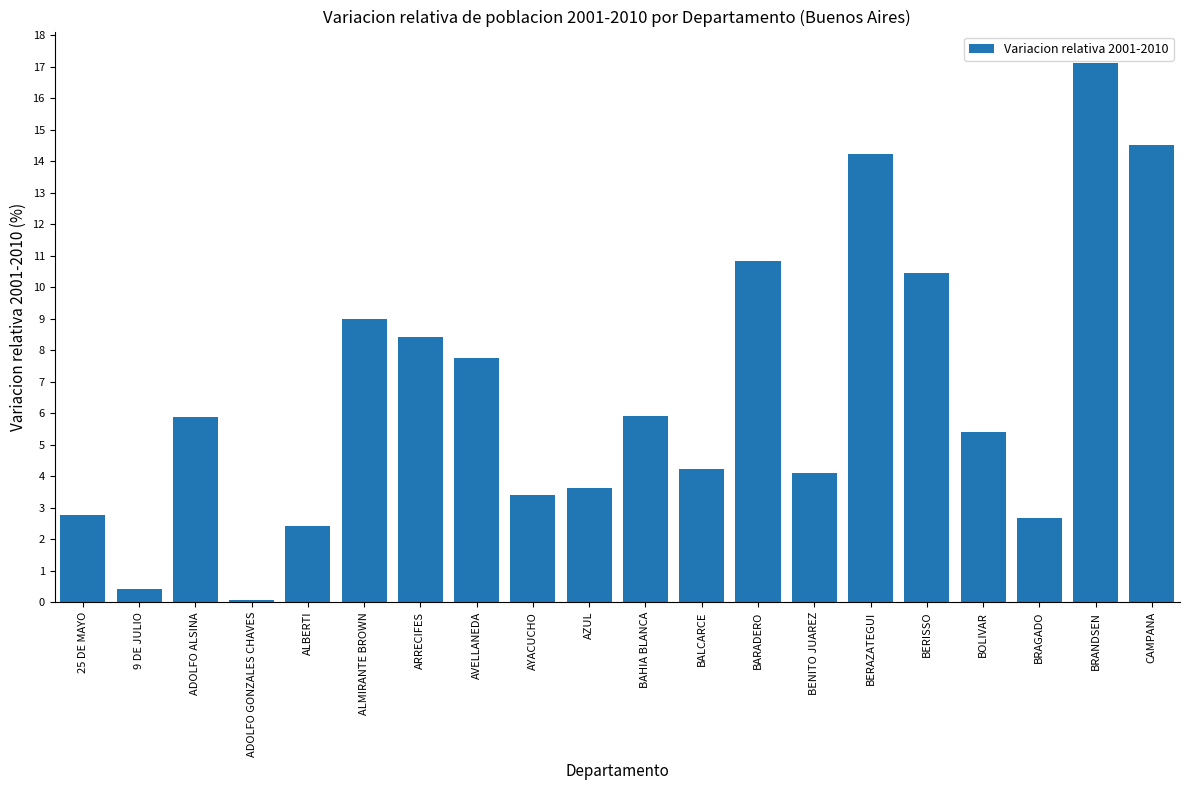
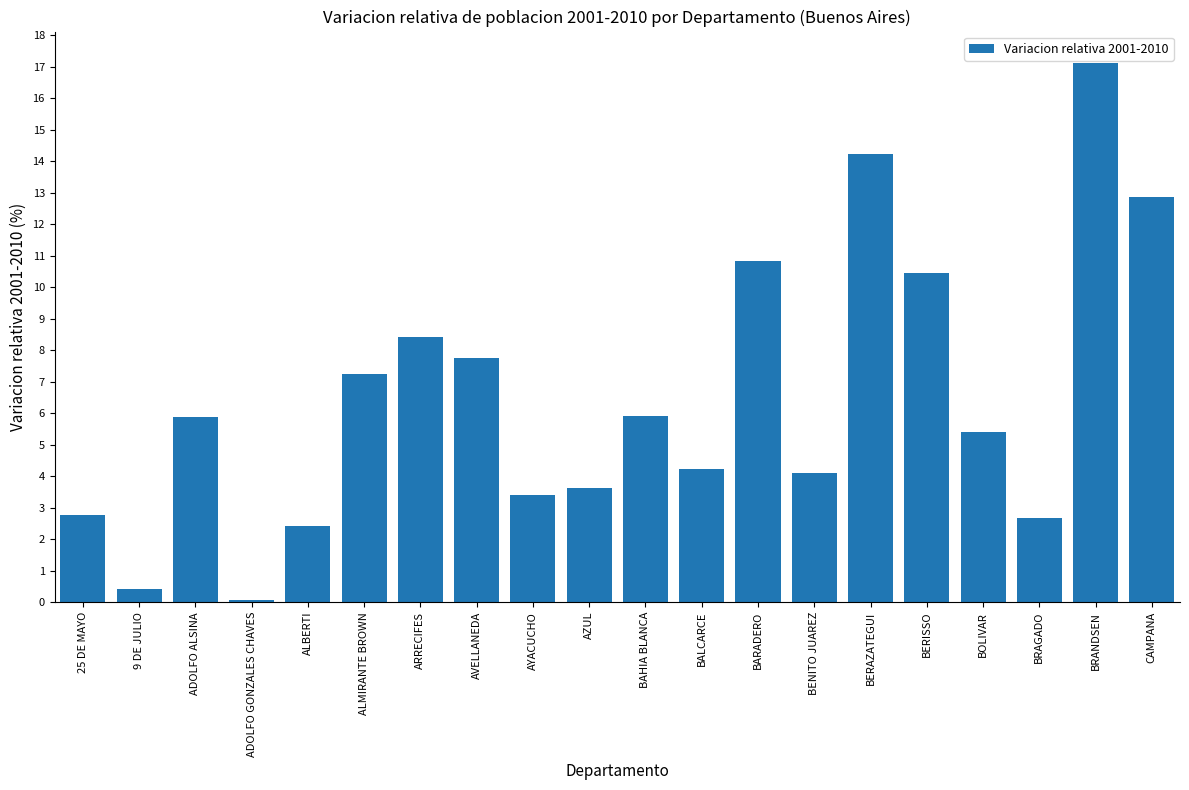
  {
    "25 DE MAYO": 2.8,
    "9 DE JULIO": 0.4,
    "ADOLFO ALSINA": 5.9,
    "ADOLFO GONZALES CHAVES": 0.1,
    "ALBERTI": 2.4,
-   "ALMIRANTE BROWN": 9.0,
+   "ALMIRANTE BROWN": 7.2,
    "ARRECIFES": 8.4,
    "AVELLANEDA": 7.7,
    "AYACUCHO": 3.4,
    "AZUL": 3.6,
    "BAHIA BLANCA": 5.9,
    "BALCARCE": 4.2,
    "BARADERO": 10.8,
    "BENITO JUAREZ": 4.1,
    "BERAZATEGUI": 14.2,
    "BERISSO": 10.5,
    "BOLIVAR": 5.4,
    "BRAGADO": 2.7,
    "BRANDSEN": 17.1,
-   "CAMPANA": 14.5
+   "CAMPANA": 12.9
  }
